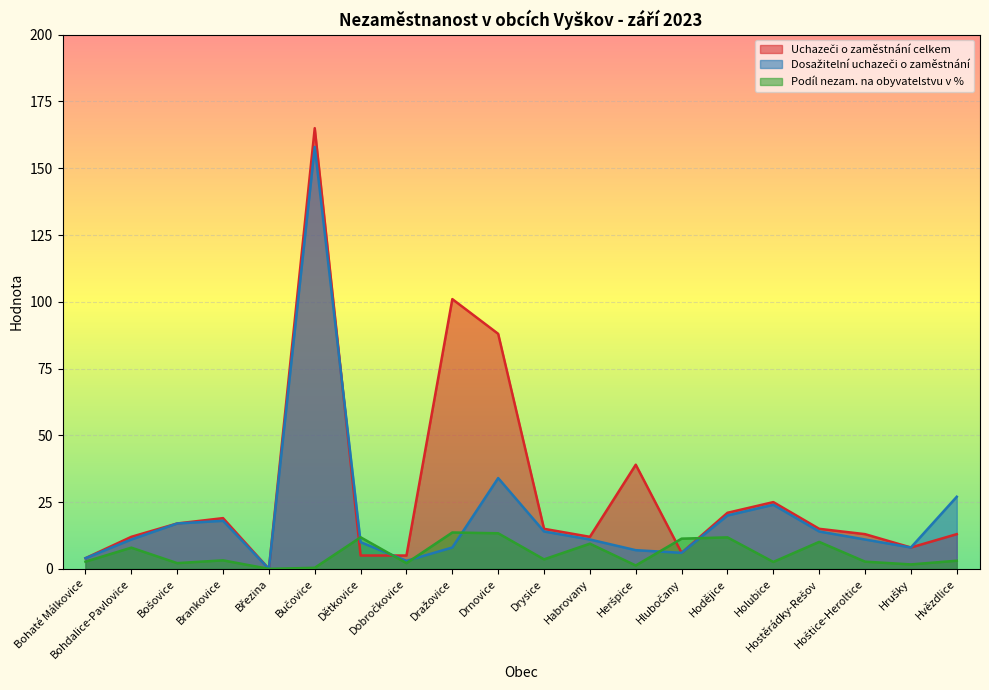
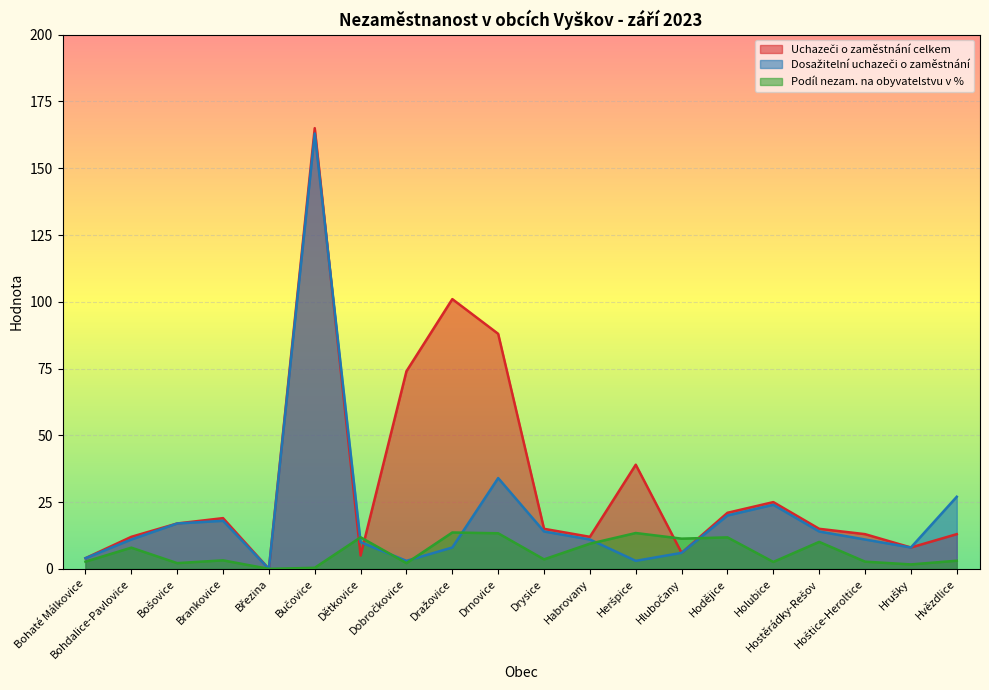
  {
    "Uchazeči o zaměstnání celkem": {
      "Bohdalice-Pavlovice": 12,
      "Brankovice": 19,
      "Bučovice": 165,
      "Dětkovice": 5,
-     "Dobročkovice": 5,
+     "Dobročkovice": 74,
      "Dražovice": 101,
      "Drnovice": 88,
      "Drysice": 15,
      "Habrovany": 12,
      "Heršpice": 39,
      "Hodějice": 21,
      "Holubice": 25,
      "Hostěrádky-Rešov": 15,
      "Hoštice-Heroltice": 13,
      "Hvězdlice": 13
    },
    "Dosažitelní uchazeči o zaměstnání": {
      "Bohdalice-Pavlovice": 11,
      "Brankovice": 18,
-     "Bučovice": 158,
+     "Bučovice": 163,
      "Dětkovice": 10,
      "Dražovice": 8,
      "Drnovice": 34,
      "Drysice": 14,
      "Habrovany": 11,
-     "Heršpice": 7,
+     "Heršpice": 3,
      "Hodějice": 20,
      "Holubice": 24,
      "Hostěrádky-Rešov": 14,
      "Hoštice-Heroltice": 11,
      "Hvězdlice": 27
    },
    "Podíl nezam. na obyvatelstvu v %": {
      "Bohaté Málkovice": 3,
      "Bohdalice-Pavlovice": 8,
      "Bošovice": 2,
      "Brankovice": 3,
      "Bučovice": 0,
      "Dětkovice": 12,
      "Dražovice": 14,
      "Drnovice": 13,
      "Drysice": 4,
      "Habrovany": 9,
-     "Heršpice": 1,
+     "Heršpice": 13,
      "Hlubočany": 11,
      "Hodějice": 12,
      "Holubice": 3,
      "Hostěrádky-Rešov": 10,
      "Hoštice-Heroltice": 3,
      "Hrušky": 2,
      "Hvězdlice": 3
    }
  }
